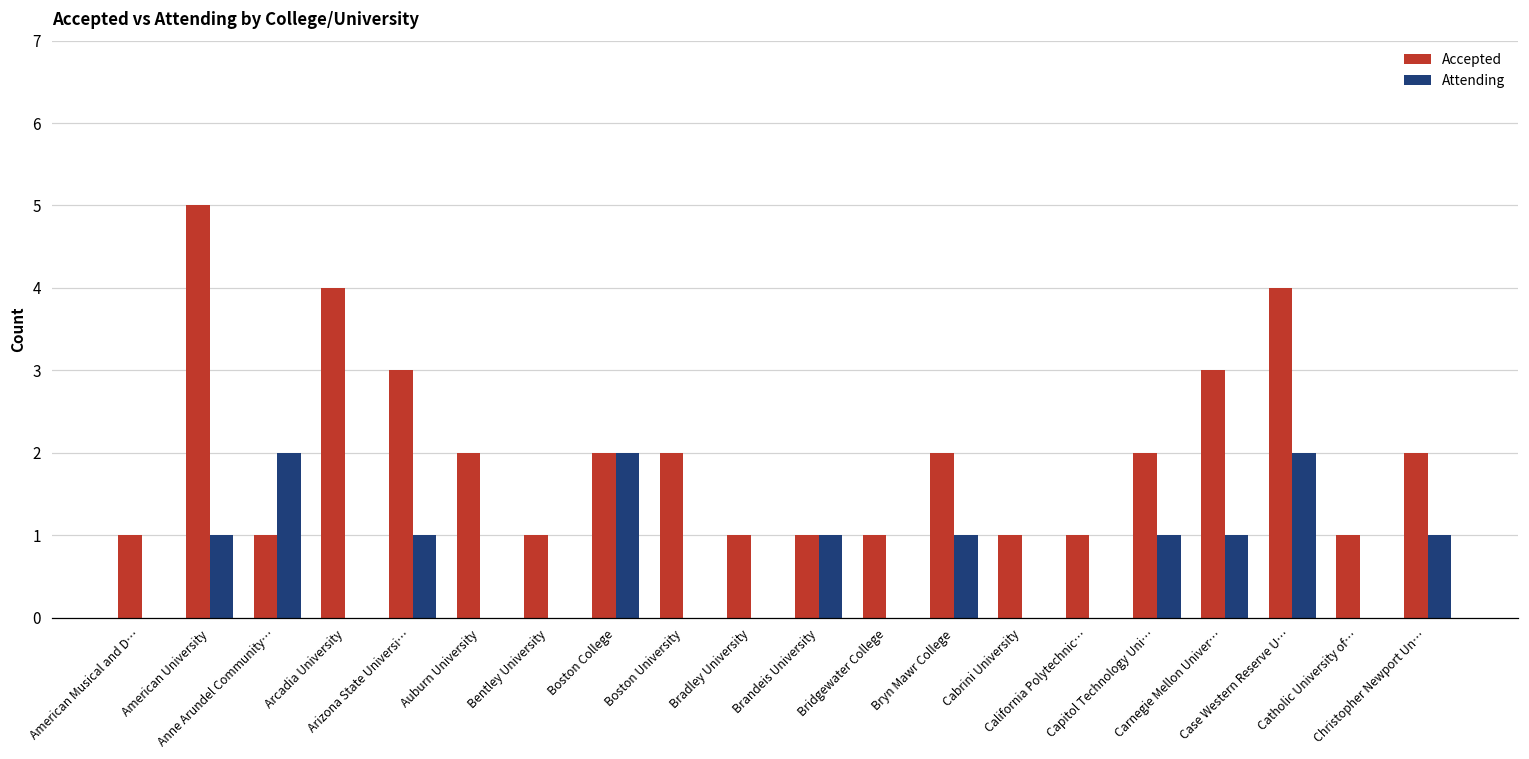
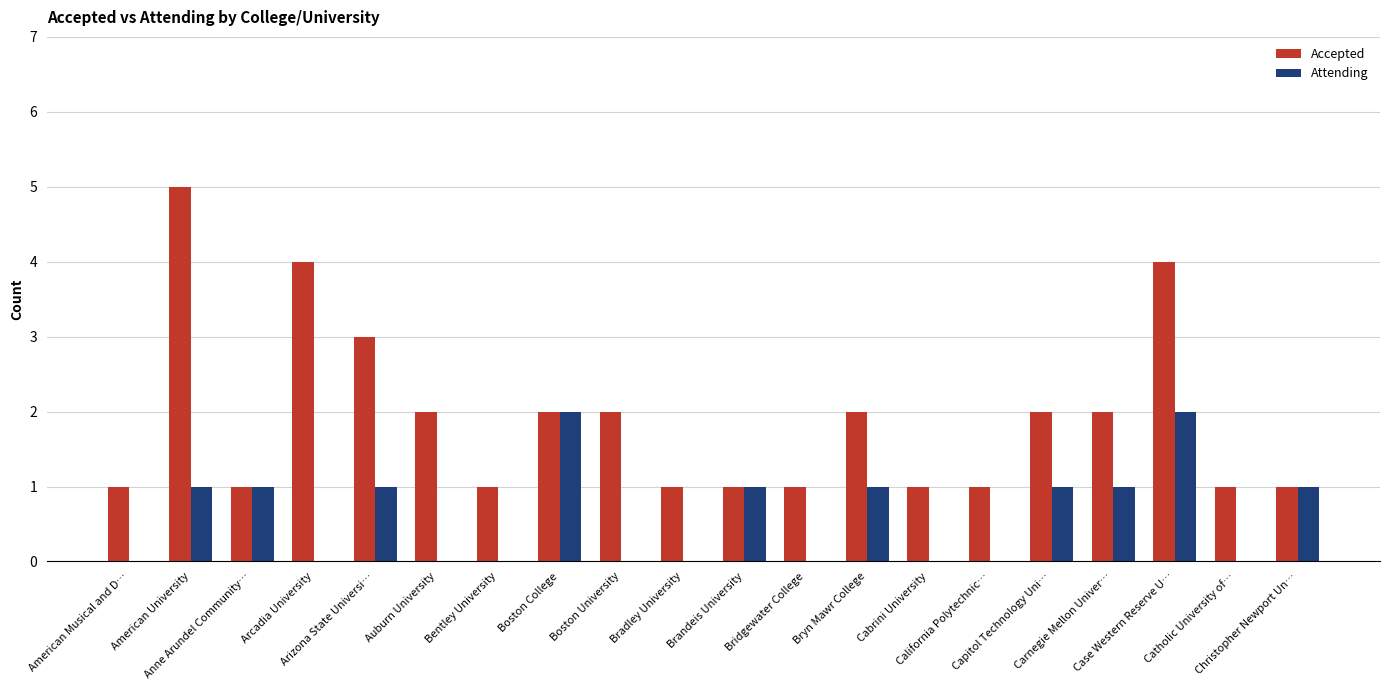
  {
    "Accepted": {
      "American Musical and D…": 1,
      "American University": 5,
      "Anne Arundel Community…": 1,
      "Arcadia University": 4,
      "Arizona State Universi…": 3,
      "Auburn University": 2,
      "Bentley University": 1,
      "Boston College": 2,
      "Boston University": 2,
      "Bradley University": 1,
      "Brandeis University": 1,
      "Bridgewater College": 1,
      "Bryn Mawr College": 2,
      "Cabrini University": 1,
      "California Polytechnic…": 1,
      "Capitol Technology Uni…": 2,
-     "Carnegie Mellon Univer…": 3,
+     "Carnegie Mellon Univer…": 2,
      "Case Western Reserve U…": 4,
      "Catholic University of…": 1,
-     "Christopher Newport Un…": 2
+     "Christopher Newport Un…": 1
    },
    "Attending": {
      "American Musical and D…": 0,
      "American University": 1,
-     "Anne Arundel Community…": 2,
+     "Anne Arundel Community…": 1,
      "Arcadia University": 0,
      "Arizona State Universi…": 1,
      "Auburn University": 0,
      "Bentley University": 0,
      "Boston College": 2,
      "Boston University": 0,
      "Bradley University": 0,
      "Brandeis University": 1,
      "Bridgewater College": 0,
      "Bryn Mawr College": 1,
      "Cabrini University": 0,
      "California Polytechnic…": 0,
      "Capitol Technology Uni…": 1,
      "Carnegie Mellon Univer…": 1,
      "Case Western Reserve U…": 2,
      "Catholic University of…": 0,
      "Christopher Newport Un…": 1
    }
  }
